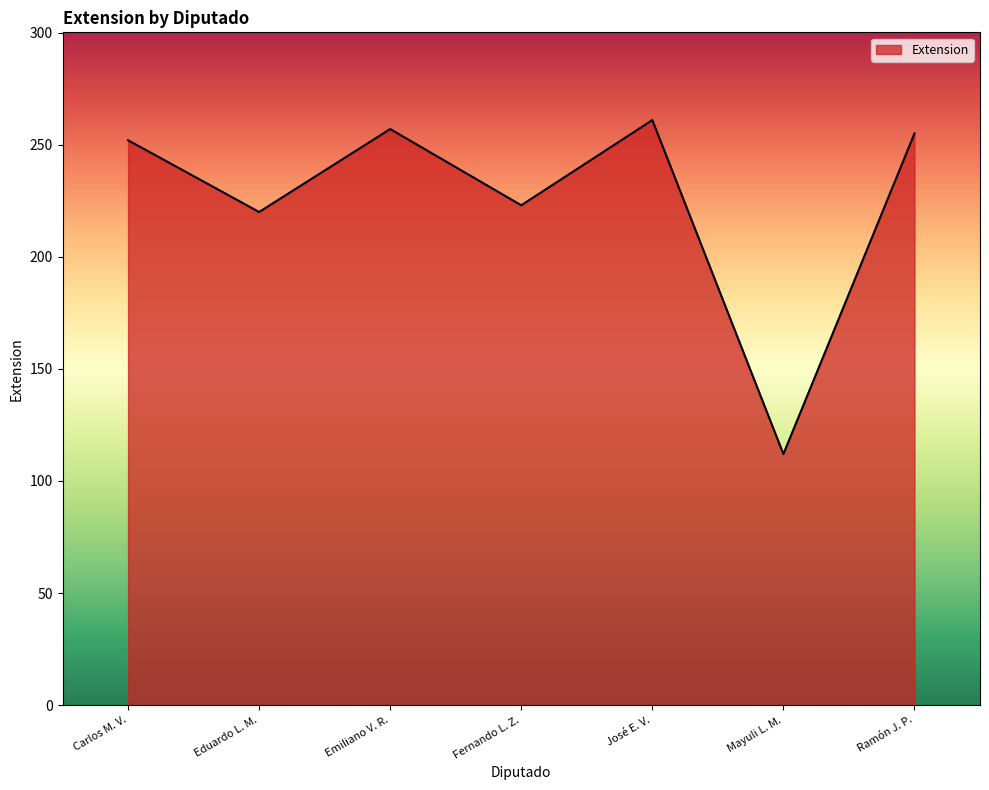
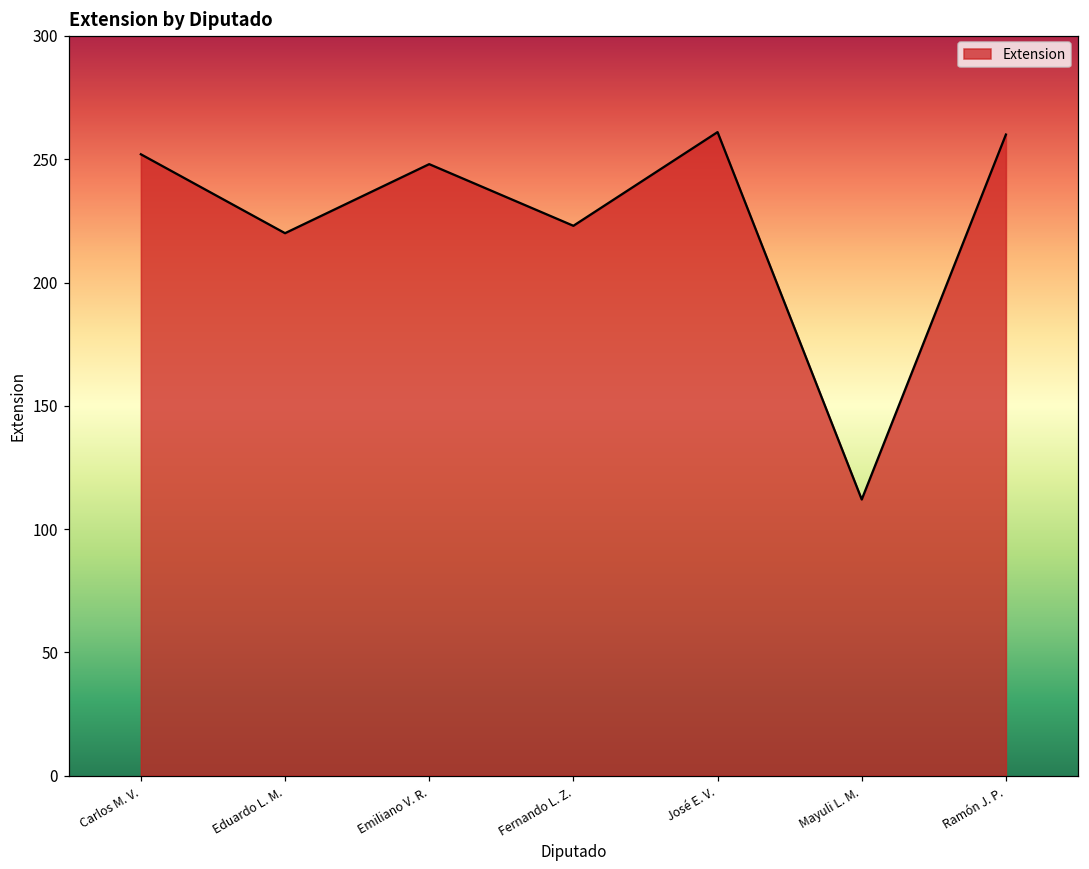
  {
    "Carlos M. V.": 252,
    "Eduardo L. M.": 220,
-   "Emiliano V. R.": 257,
+   "Emiliano V. R.": 248,
    "Fernando L. Z.": 223,
    "José E. V.": 261,
    "Mayuli L. M.": 112,
-   "Ramón J. P.": 255
+   "Ramón J. P.": 260
  }
